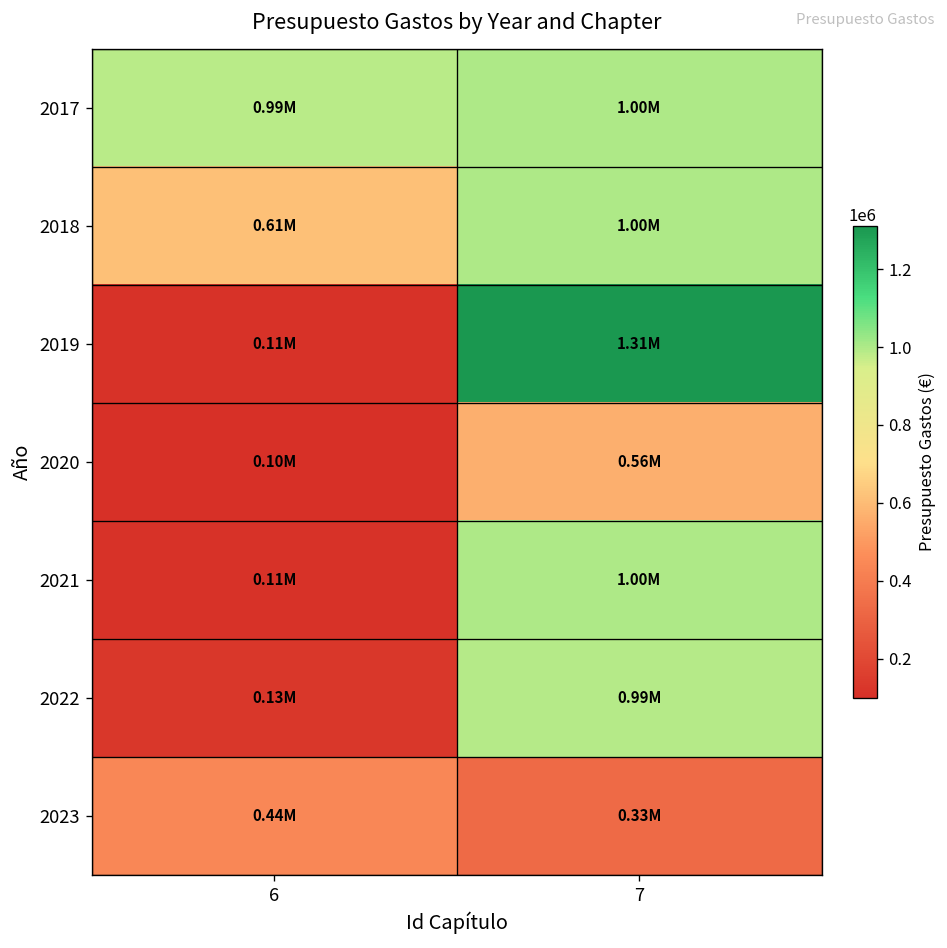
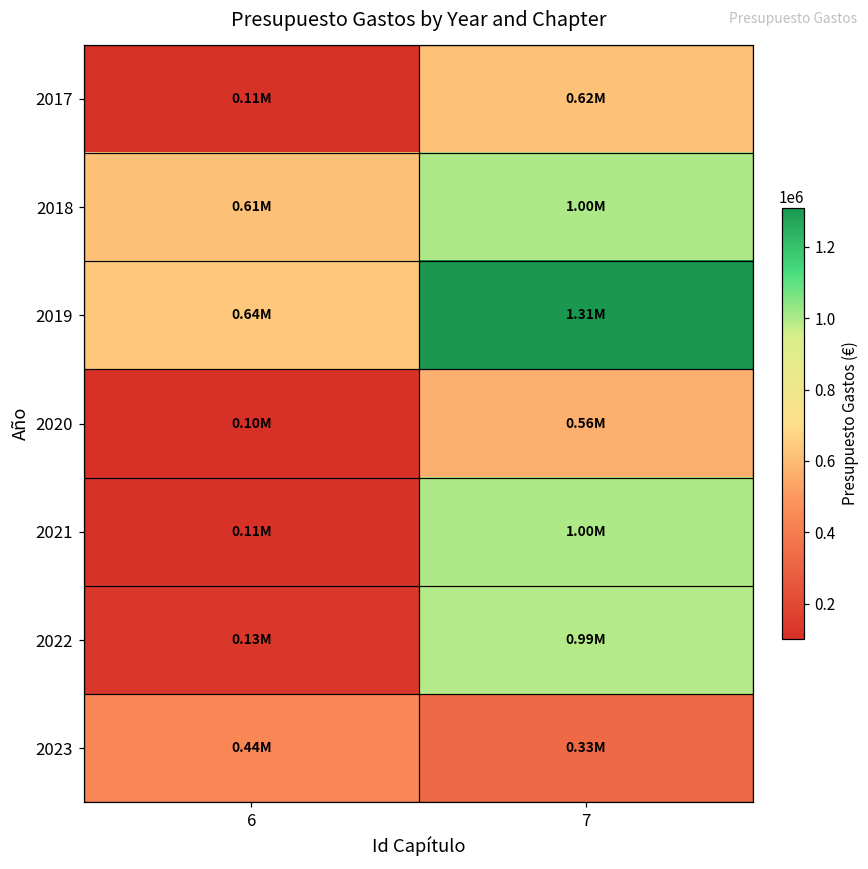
  {
    "2017": {
-     "6": "0.99M",
-     "7": "1.00M"
+     "6": "0.11M",
+     "7": "0.62M"
    },
    "2018": {
      "6": "0.61M",
      "7": "1.00M"
    },
    "2019": {
-     "6": "0.11M",
+     "6": "0.64M",
      "7": "1.31M"
    },
    "2020": {
      "6": "0.10M",
      "7": "0.56M"
    },
    "2021": {
      "6": "0.11M",
      "7": "1.00M"
    },
    "2022": {
      "6": "0.13M",
      "7": "0.99M"
    },
    "2023": {
      "6": "0.44M",
      "7": "0.33M"
    }
  }
